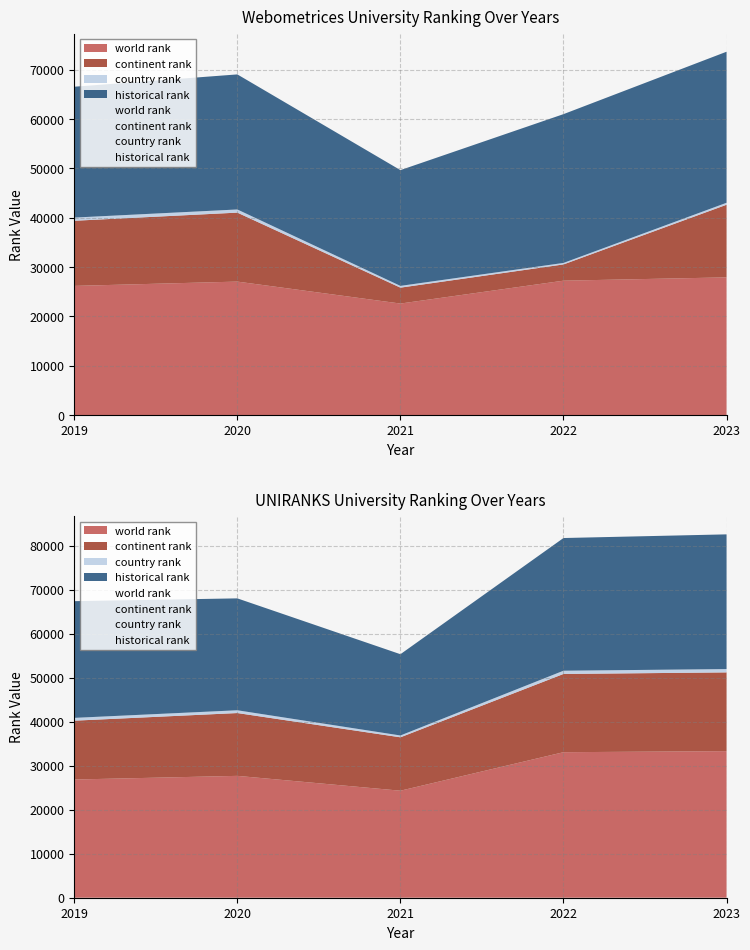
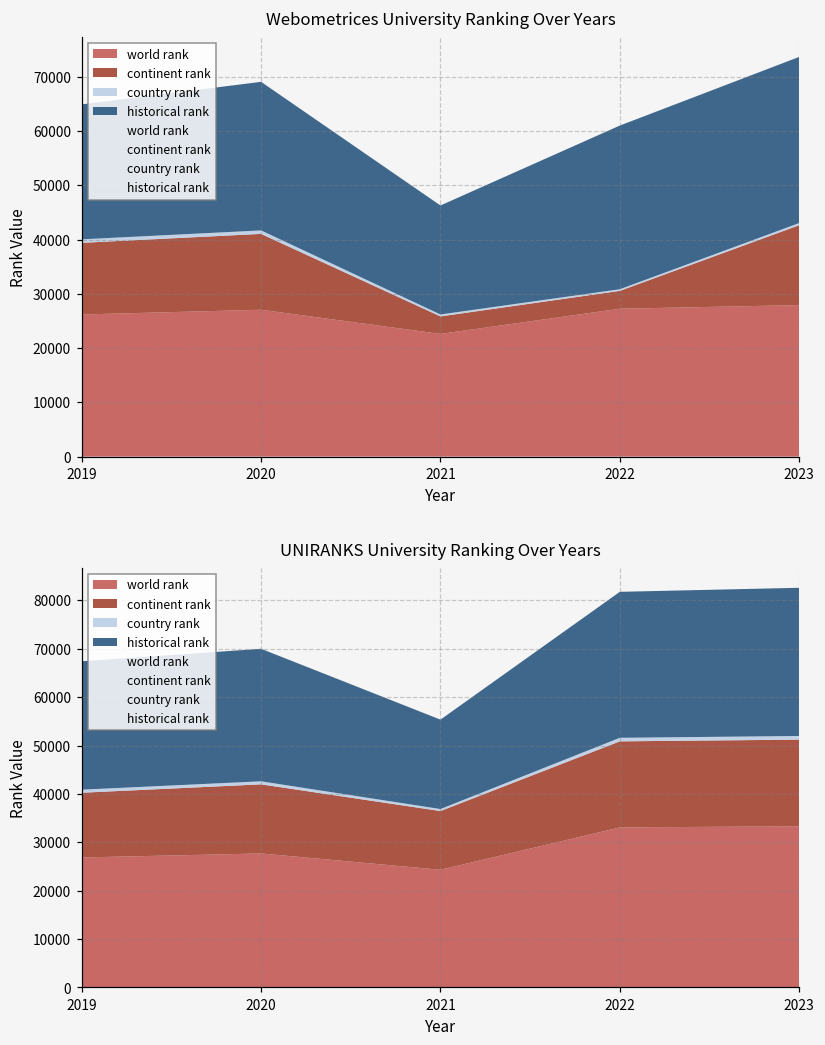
  {
    "Webometrices University Ranking Over Years": {
      "country rank": {
        "2019": 1000,
        "2020": 1000
      },
      "historical rank": {
-       "2019": 27000,
+       "2019": 25000,
        "2020": 27000,
-       "2021": 23000,
+       "2021": 20000,
        "2022": 30000,
        "2023": 31000
      }
    },
    "UNIRANKS University Ranking Over Years": {
      "country rank": {
        "2019": 1000,
        "2020": 1000,
        "2022": 1000,
        "2023": 1000
      },
      "historical rank": {
        "2019": 27000,
-       "2020": 25000,
+       "2020": 27000,
        "2021": 18000,
        "2022": 30000,
        "2023": 31000
      }
    }
  }
